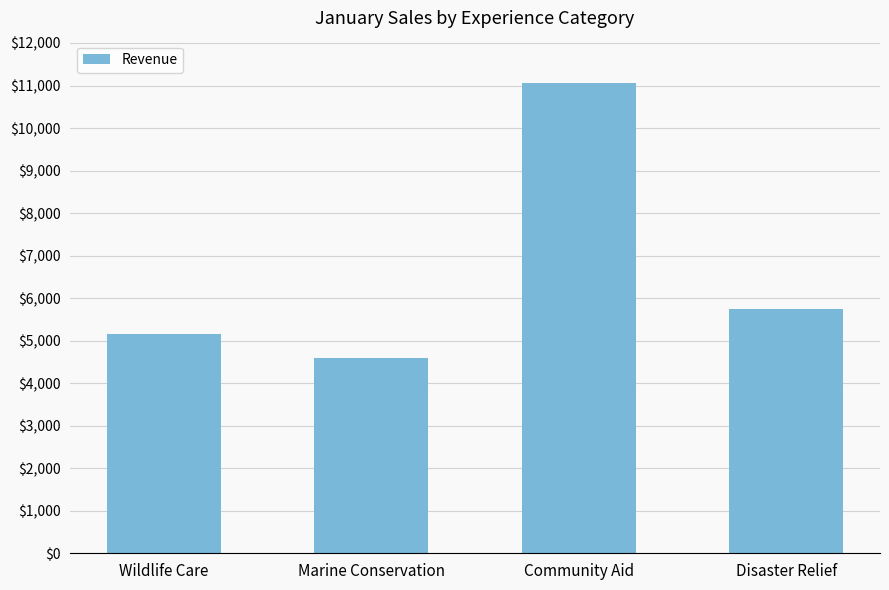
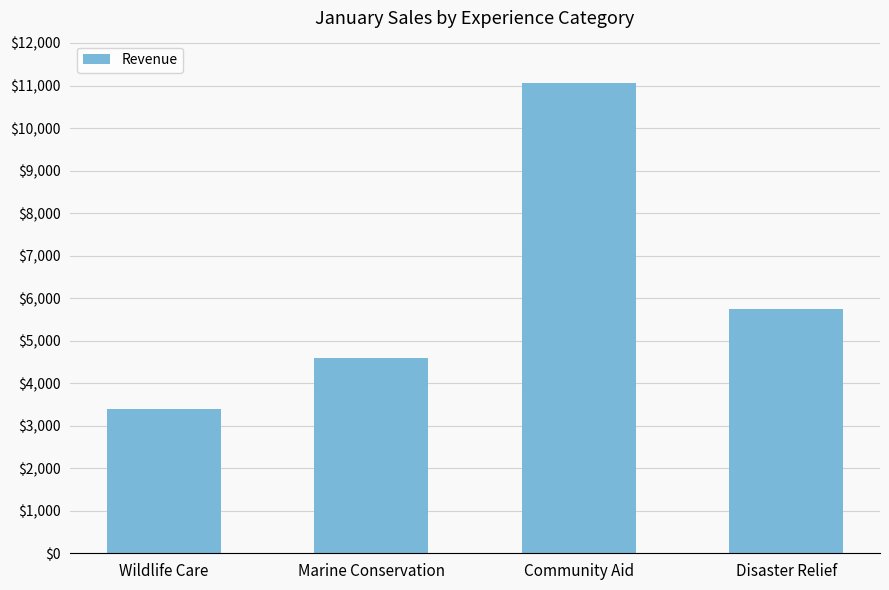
  {
-   "Wildlife Care": "$5,200",
+   "Wildlife Care": "$3,400",
    "Marine Conservation": "$4,600",
    "Community Aid": "$11,100",
    "Disaster Relief": "$5,700"
  }
